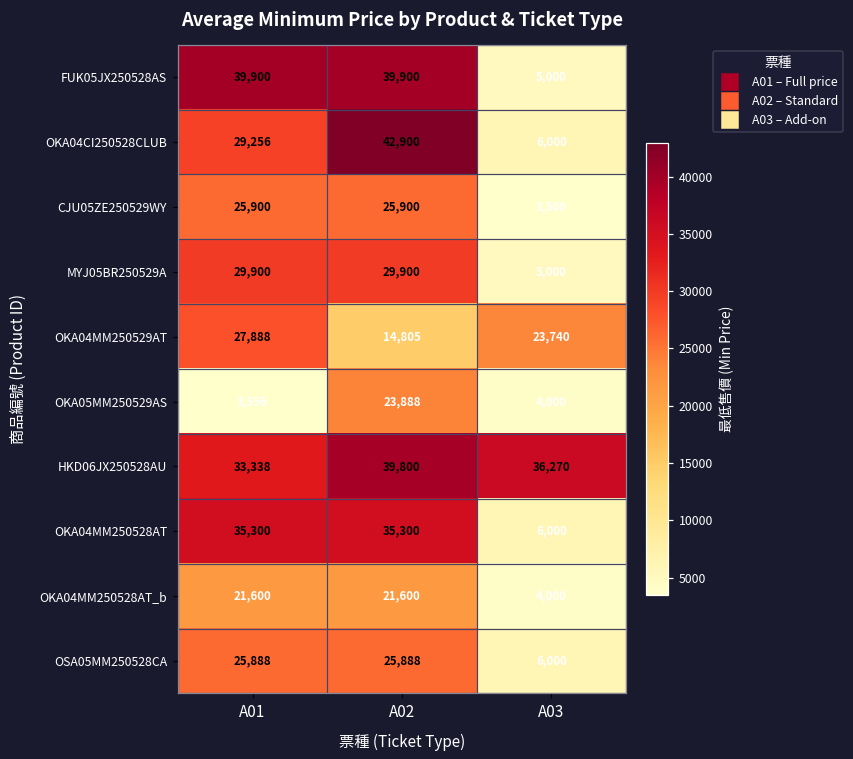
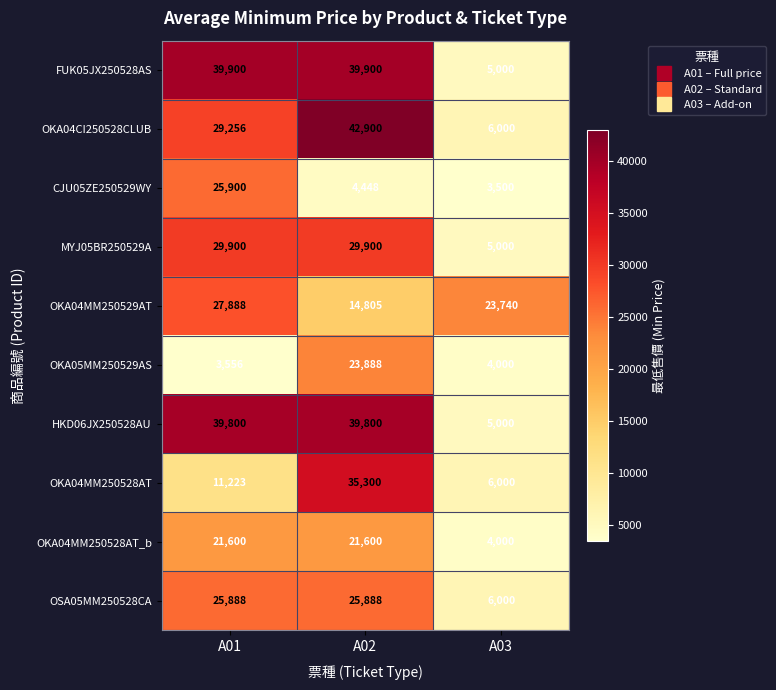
  {
    "FUK05JX250528AS": {
      "A01": "39,900",
      "A02": "39,900",
      "A03": "5,000"
    },
    "OKA04CI250528CLUB": {
      "A01": "29,256",
      "A02": "42,900",
      "A03": "6,000"
    },
    "CJU05ZE250529WY": {
      "A01": "25,900",
-     "A02": "25,900",
+     "A02": "4,448",
      "A03": "3,500"
    },
    "MYJ05BR250529A": {
      "A01": "29,900",
      "A02": "29,900",
      "A03": "5,000"
    },
    "OKA04MM250529AT": {
      "A01": "27,888",
      "A02": "14,805",
      "A03": "23,740"
    },
    "OKA05MM250529AS": {
      "A01": "3,556",
      "A02": "23,888",
      "A03": "4,000"
    },
    "HKD06JX250528AU": {
-     "A01": "33,338",
+     "A01": "39,800",
      "A02": "39,800",
-     "A03": "36,270"
+     "A03": "5,000"
    },
    "OKA04MM250528AT": {
-     "A01": "35,300",
+     "A01": "11,223",
      "A02": "35,300",
      "A03": "6,000"
    },
    "OKA04MM250528AT_b": {
      "A01": "21,600",
      "A02": "21,600",
      "A03": "4,000"
    },
    "OSA05MM250528CA": {
      "A01": "25,888",
      "A02": "25,888",
      "A03": "6,000"
    }
  }
